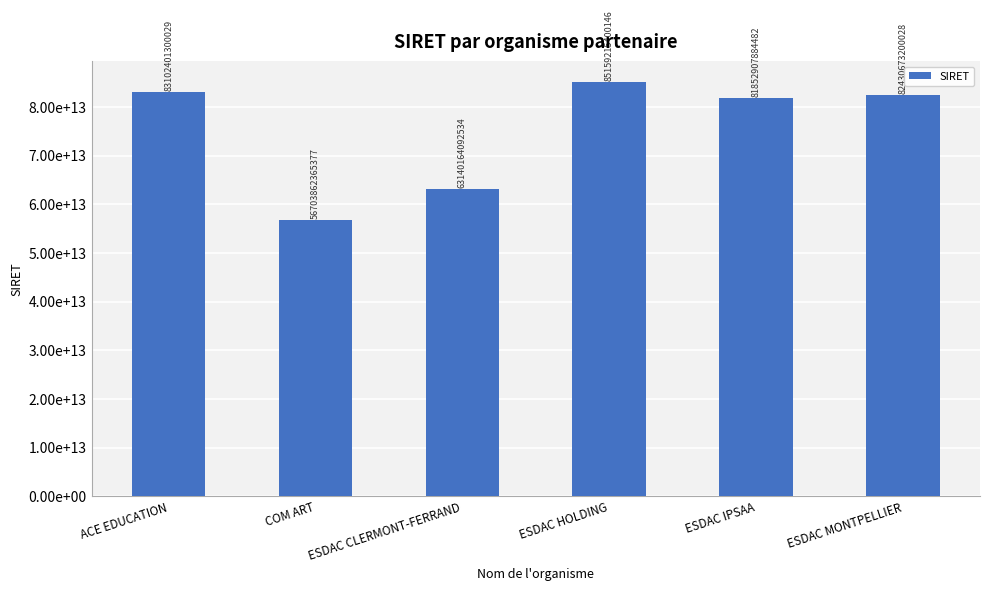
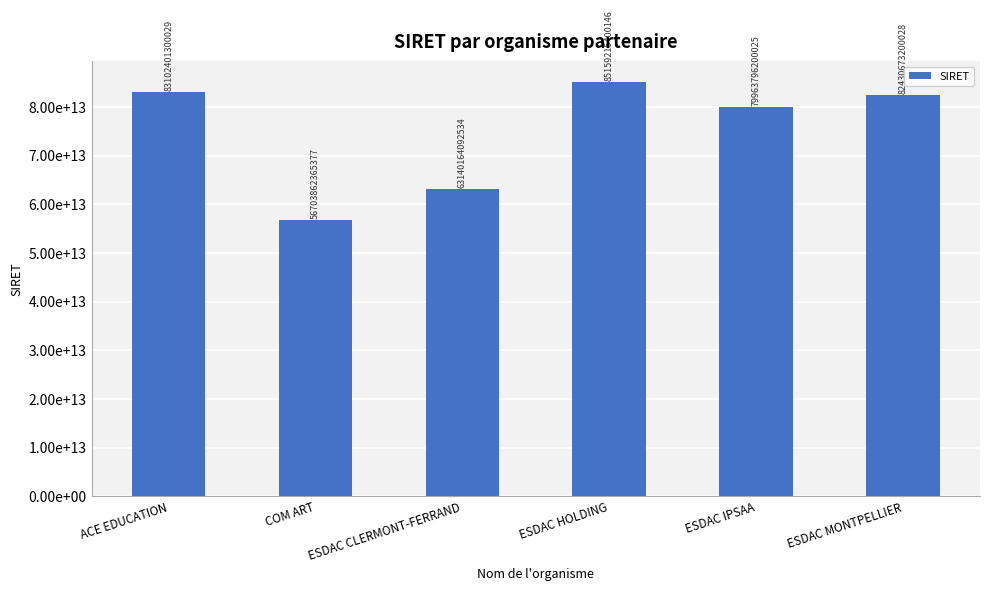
  {
    "ACE EDUCATION": 83102401300029,
    "COM ART": 56703862365377,
    "ESDAC CLERMONT-FERRAND": 63140164092534,
    "ESDAC HOLDING": 85159215400146,
-   "ESDAC IPSAA": 81852907884482
+   "ESDAC IPSAA": 79963796200025
  }
